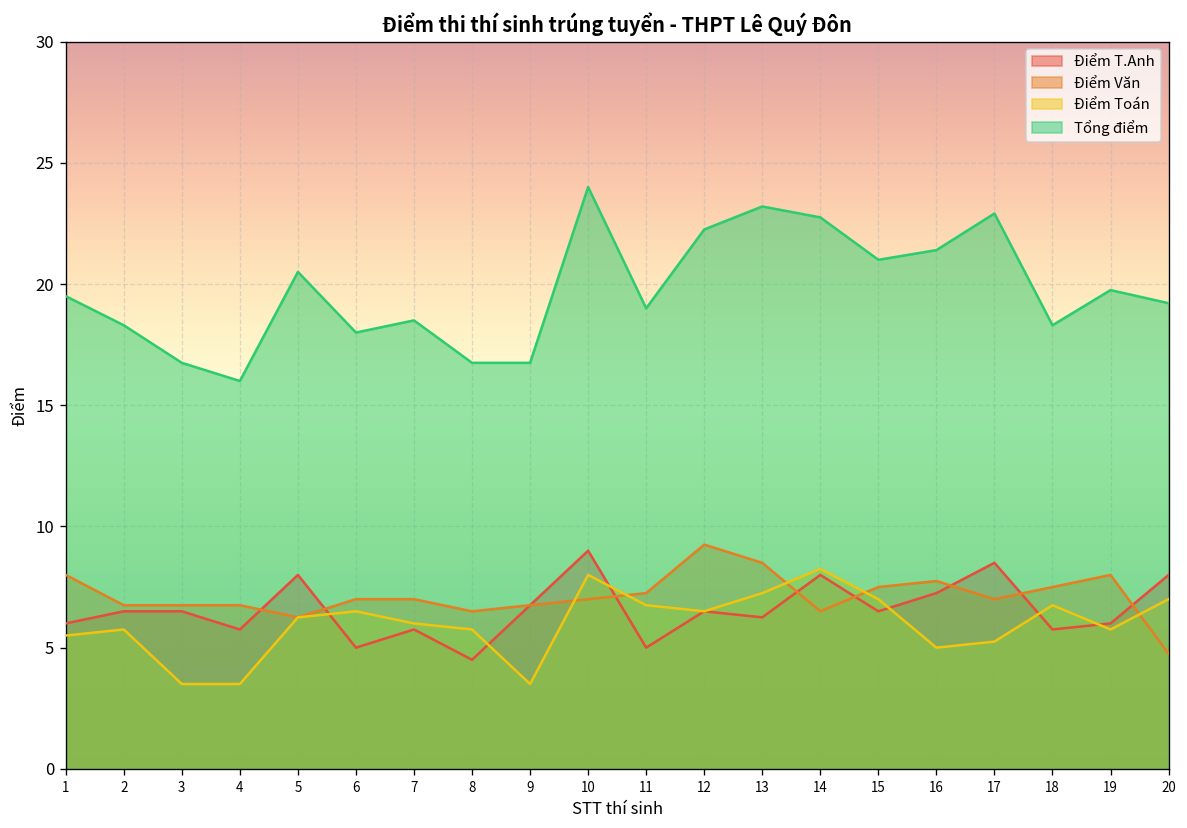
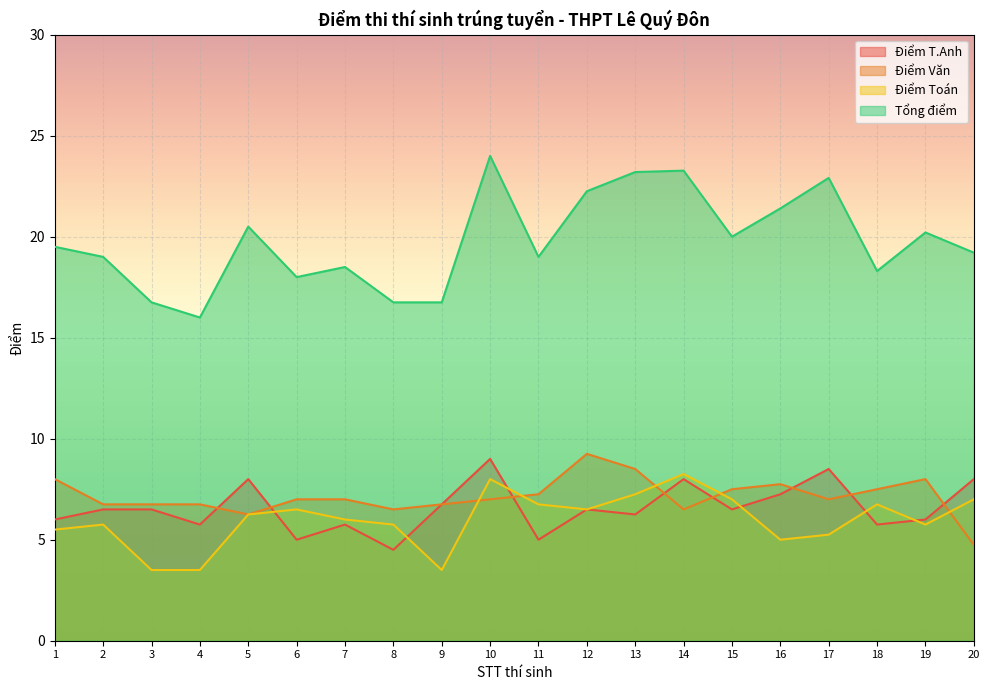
  {
    "Tổng điểm": {
      "1": 19.5,
-     "2": 18.3,
+     "2": 19.0,
      "3": 16.8,
      "4": 16.0,
      "5": 20.5,
      "6": 18.0,
      "7": 18.5,
      "8": 16.8,
      "9": 16.8,
      "10": 24.0,
      "11": 19.0,
      "12": 22.3,
      "13": 23.2,
-     "14": 22.8,
-     "15": 21,
+     "14": 23.3,
+     "15": 20,
      "16": 21.4,
      "17": 22.9,
      "18": 18.3,
-     "19": 19.8,
+     "19": 20.2,
      "20": 19.2
    }
  }
